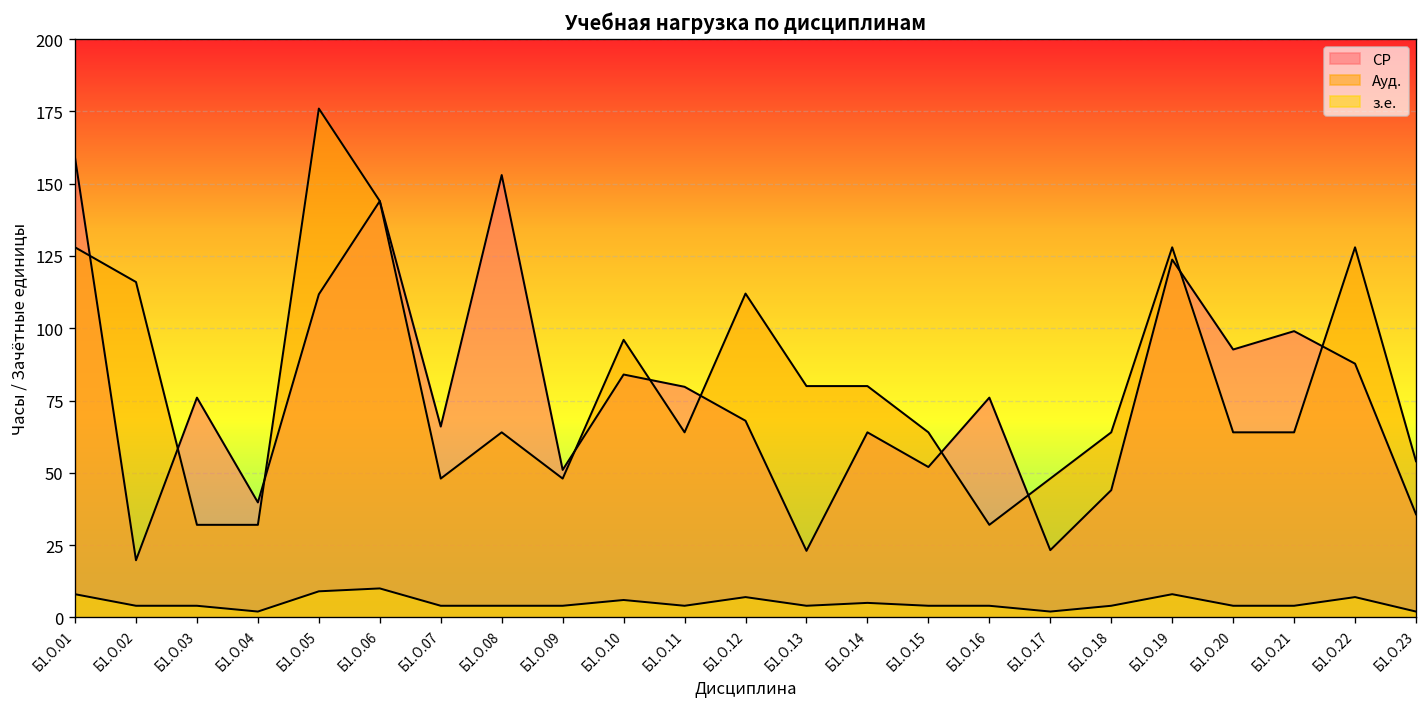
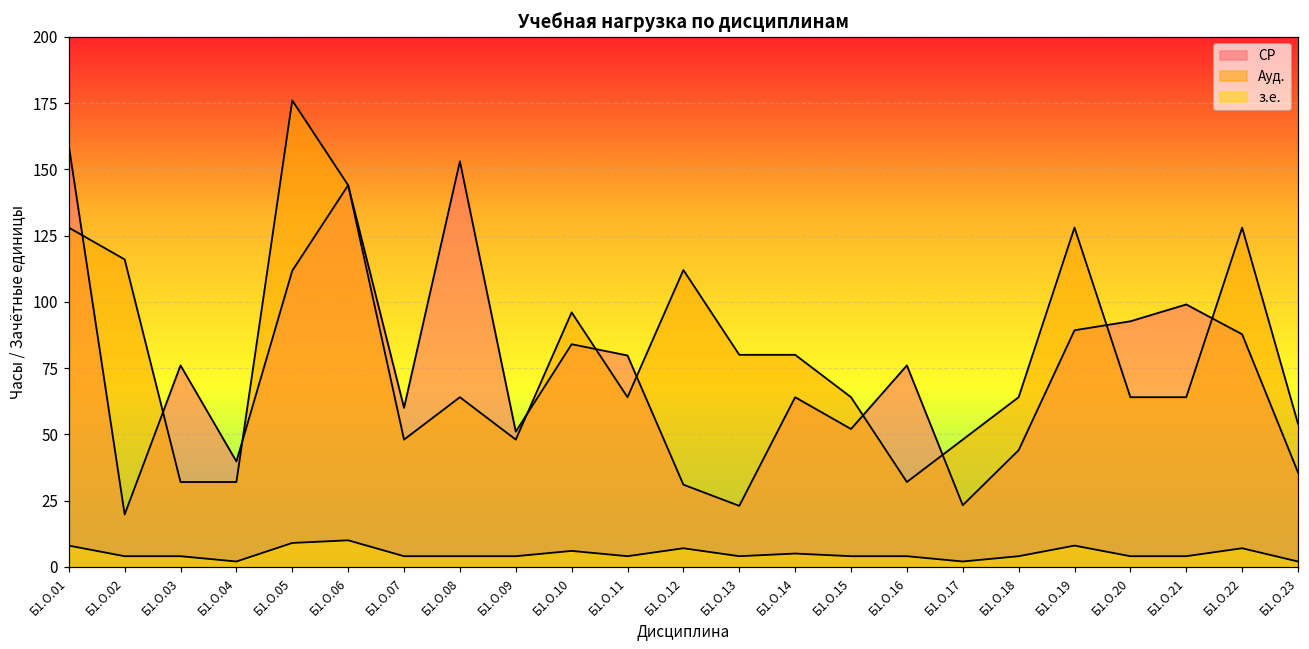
  {
    "СР": {
      "Б1.О.01": 159,
      "Б1.О.02": 20,
      "Б1.О.03": 76,
      "Б1.О.04": 40,
      "Б1.О.05": 112,
-     "Б1.О.07": 66,
+     "Б1.О.07": 60,
      "Б1.О.08": 153,
      "Б1.О.09": 51,
      "Б1.О.10": 84,
      "Б1.О.11": 80,
-     "Б1.О.12": 68,
+     "Б1.О.12": 31,
      "Б1.О.13": 23,
      "Б1.О.14": 64,
      "Б1.О.15": 52,
      "Б1.О.16": 76,
      "Б1.О.17": 23,
      "Б1.О.18": 44,
-     "Б1.О.19": 124,
+     "Б1.О.19": 89,
      "Б1.О.20": 93,
      "Б1.О.21": 99,
      "Б1.О.22": 88,
      "Б1.О.23": 36
    }
  }
